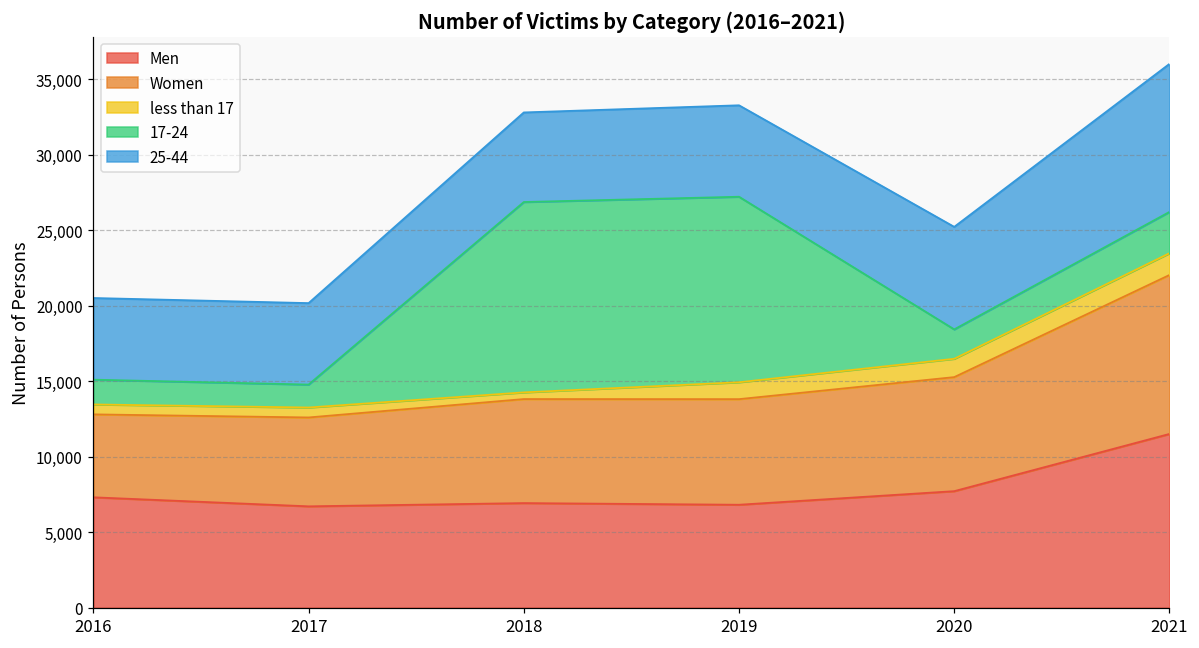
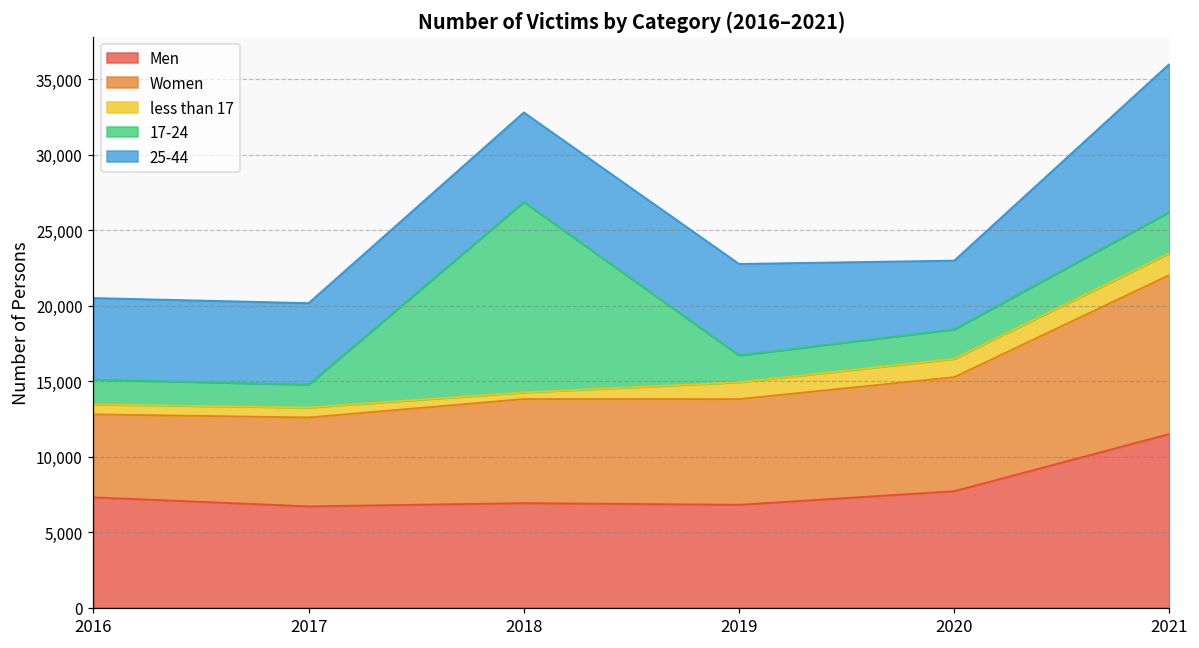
  {
    "less than 17": {
      "2016": "700",
      "2017": "700",
      "2018": "400",
      "2019": "1,100",
      "2020": "1,200",
      "2021": "1,400"
    },
    "17-24": {
      "2016": "1,600",
      "2017": "1,500",
      "2018": "12,600",
-     "2019": "12,300",
+     "2019": "1,800",
      "2020": "1,900",
      "2021": "2,700"
    },
    "25-44": {
      "2016": "5,400",
      "2017": "5,400",
      "2018": "5,900",
      "2019": "6,100",
-     "2020": "6,800",
+     "2020": "4,600",
      "2021": "9,800"
    }
  }
